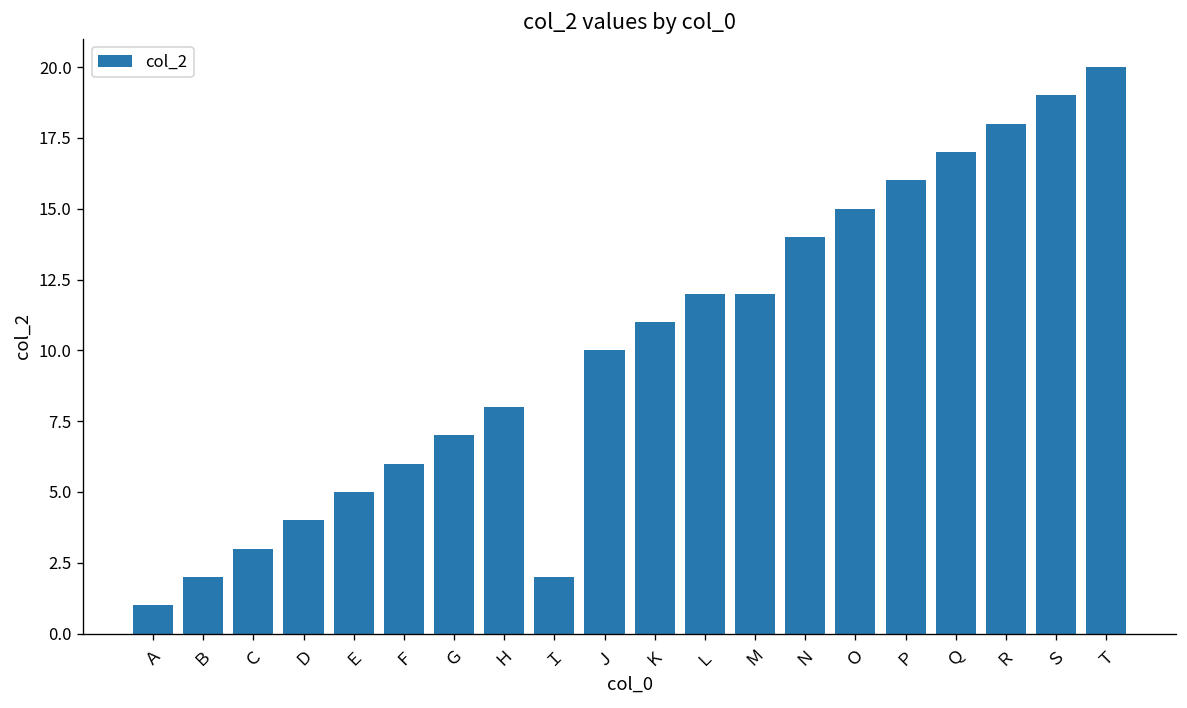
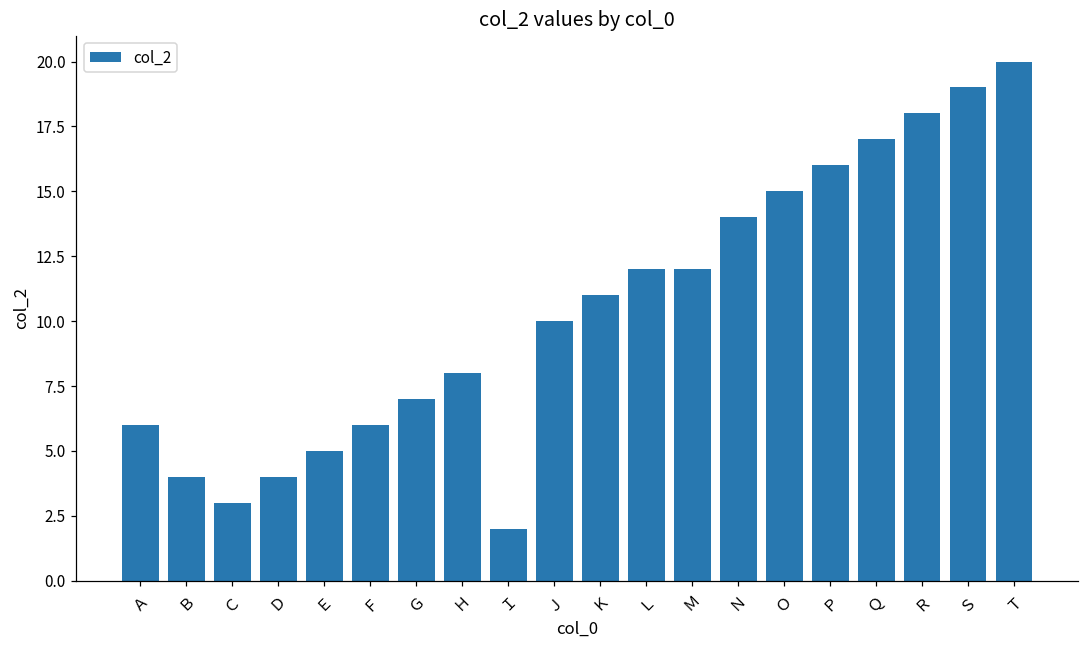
  {
-   "Ａ": 1,
-   "Ｂ": 2,
+   "Ａ": 6,
+   "Ｂ": 4,
    "Ｃ": 3,
    "Ｄ": 4,
    "Ｅ": 5,
    "Ｆ": 6,
    "Ｇ": 7,
    "Ｈ": 8,
    "Ｉ": 2,
    "Ｊ": 10,
    "Ｋ": 11,
    "Ｌ": 12,
    "Ｍ": 12,
    "Ｎ": 14,
    "Ｏ": 15,
    "Ｐ": 16,
    "Ｑ": 17,
    "Ｒ": 18,
    "Ｓ": 19,
    "Ｔ": 20
  }
